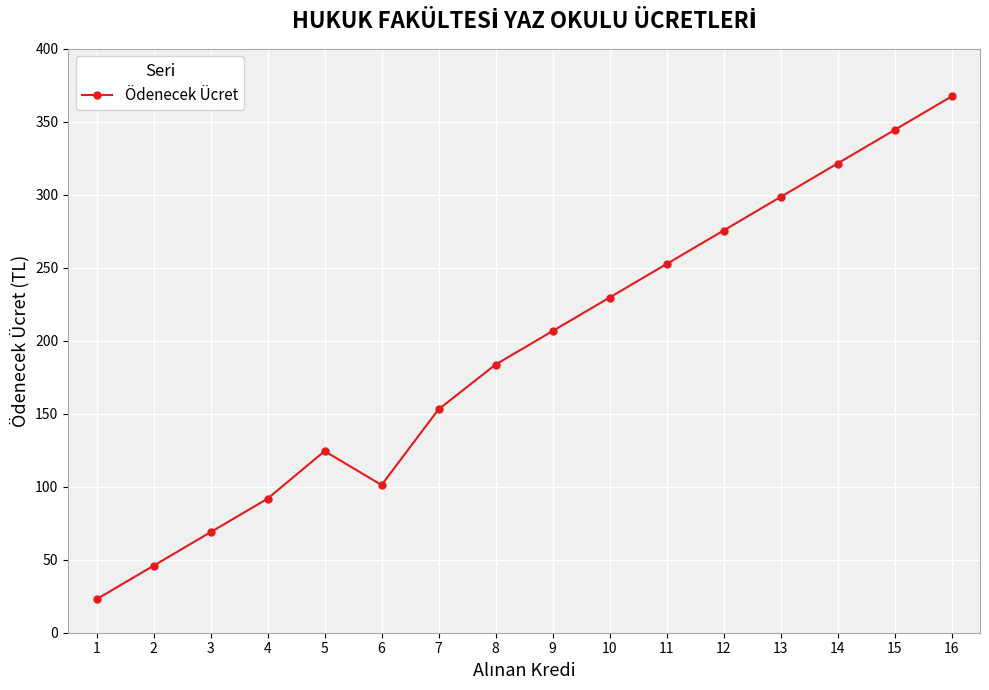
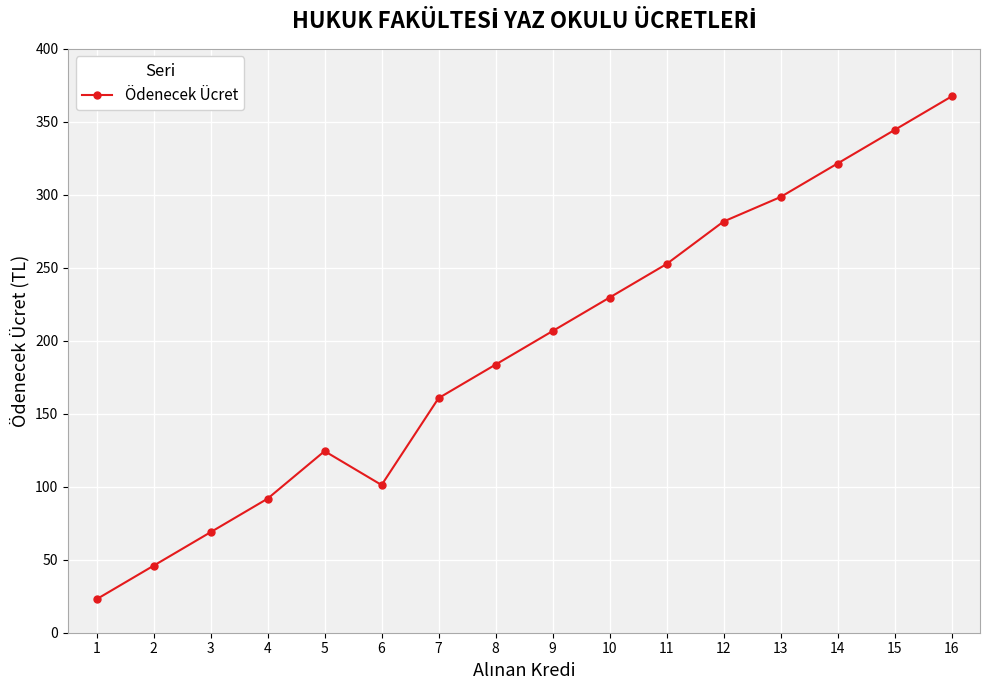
  {
    "1": 23,
    "2": 46,
    "3": 69,
    "4": 92,
    "5": 124,
    "6": 101,
-   "7": 153,
+   "7": 161,
    "8": 184,
    "9": 207,
    "10": 230,
    "11": 253,
-   "12": 276,
+   "12": 282,
    "13": 298,
    "14": 321,
    "15": 344,
    "16": 367
  }
